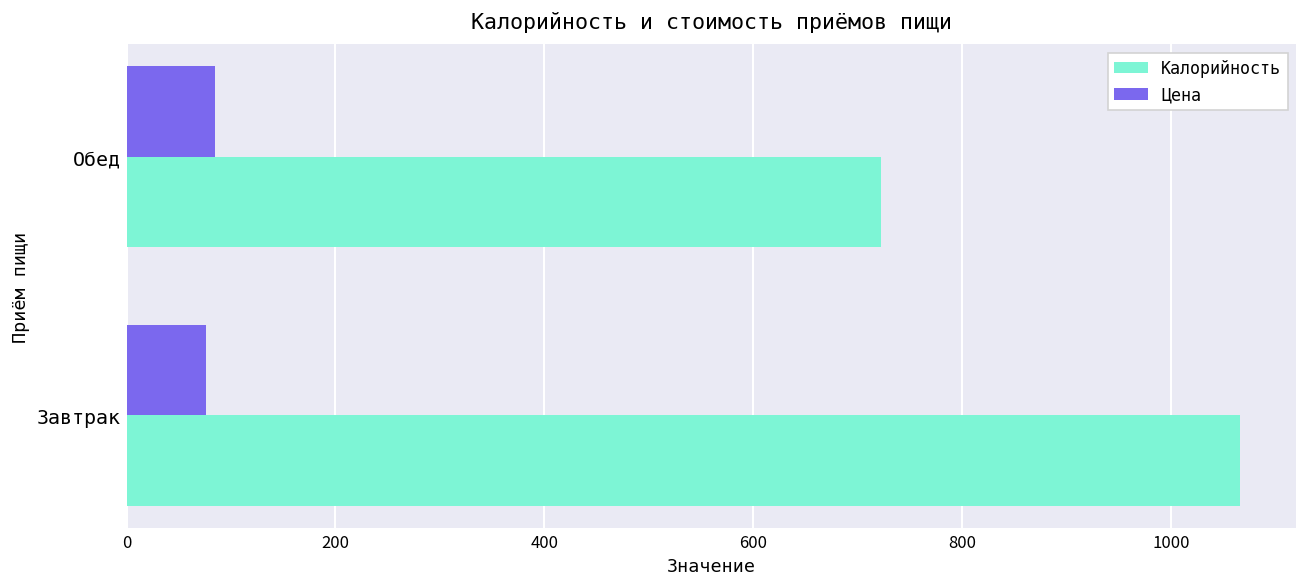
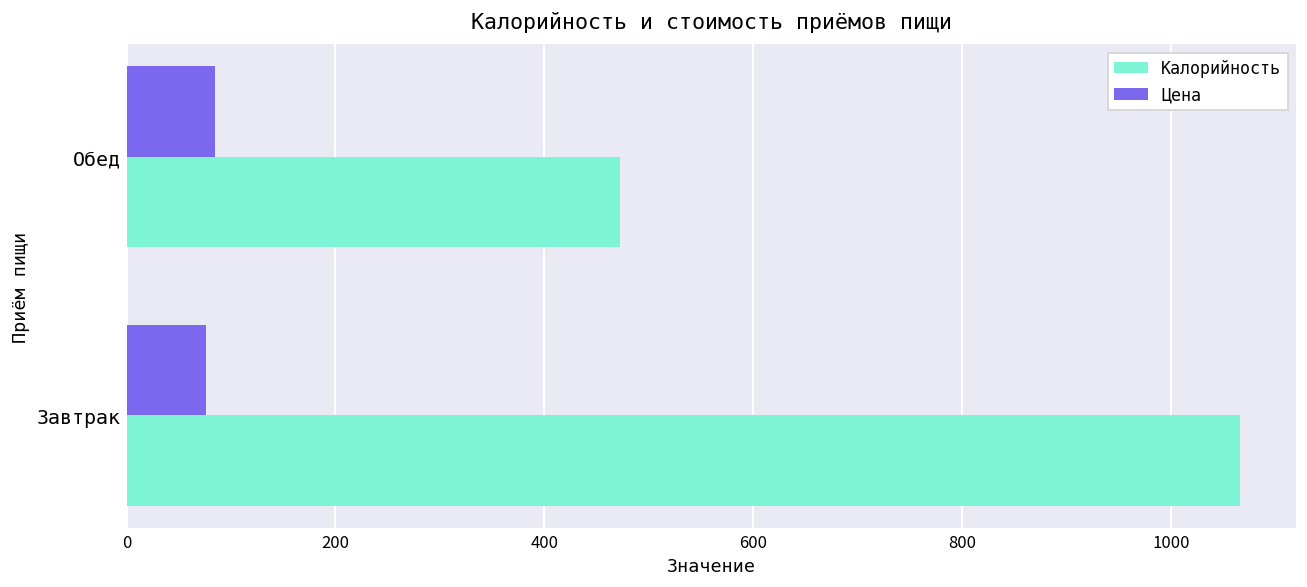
  {
    "Калорийность": {
-     "Обед": 720,
+     "Обед": 470,
      "Завтрак": 1070
    },
    "Цена": {
      "Обед": 90,
      "Завтрак": 80
    }
  }
